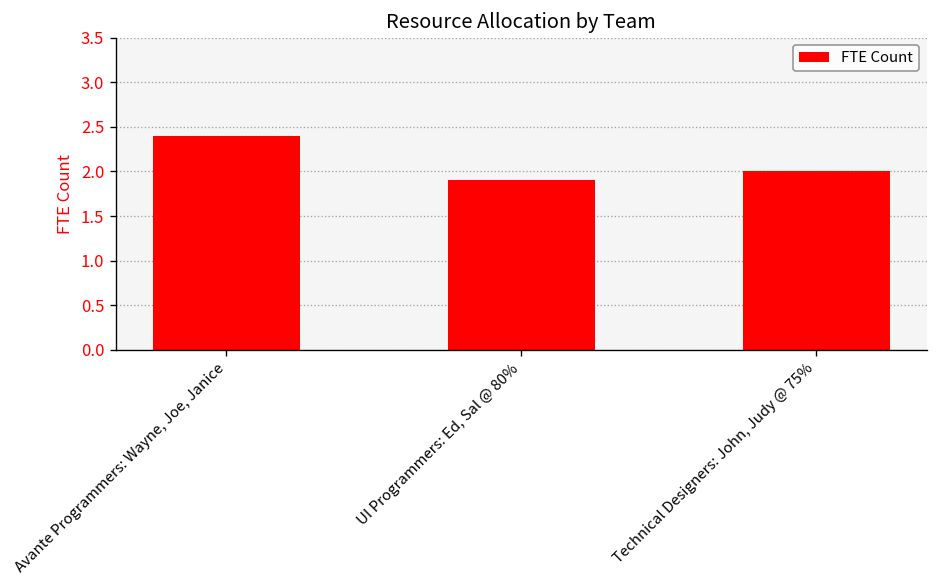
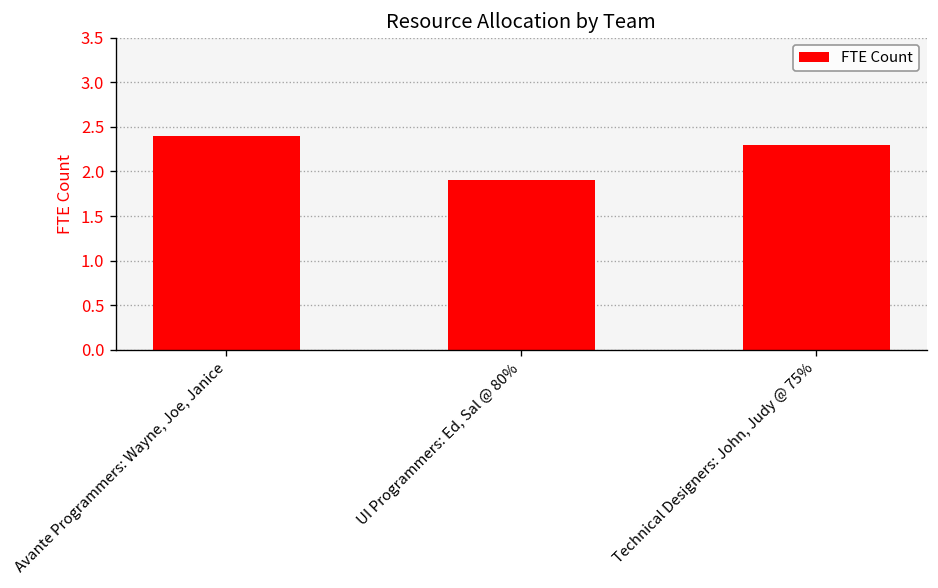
  {
    "Avante Programmers: Wayne, Joe, Janice": 2.4,
    "UI Programmers: Ed, Sal @ 80%": 1.9,
-   "Technical Designers: John, Judy @ 75%": 2.0
+   "Technical Designers: John, Judy @ 75%": 2.3
  }
